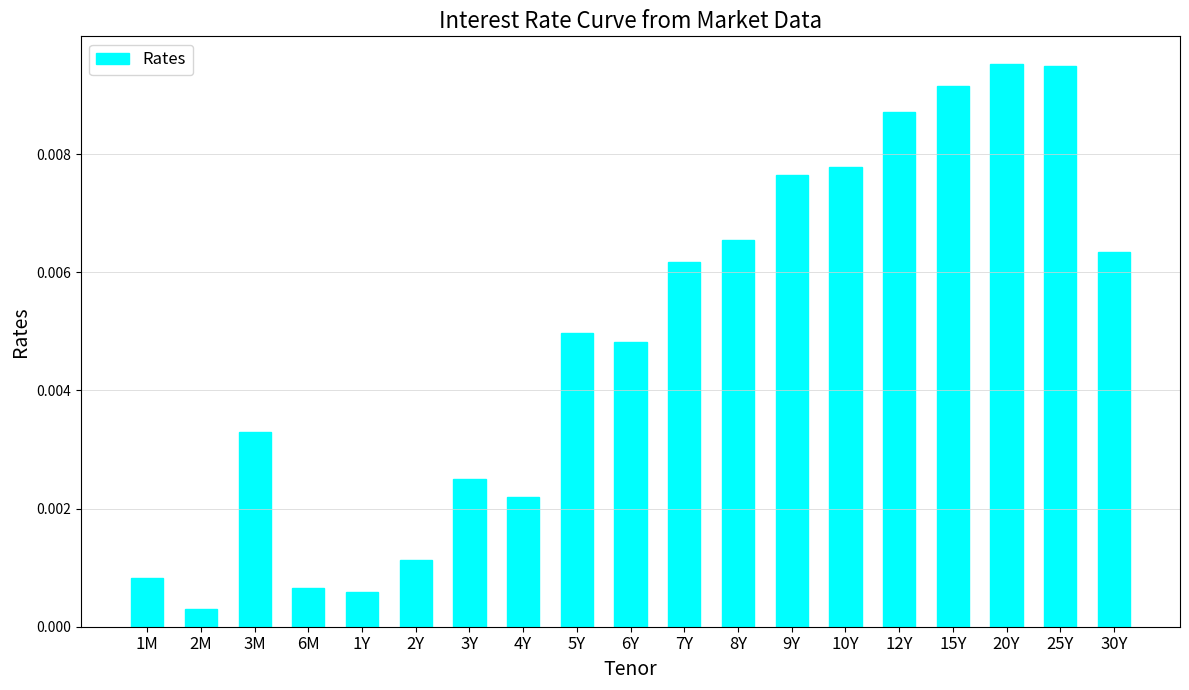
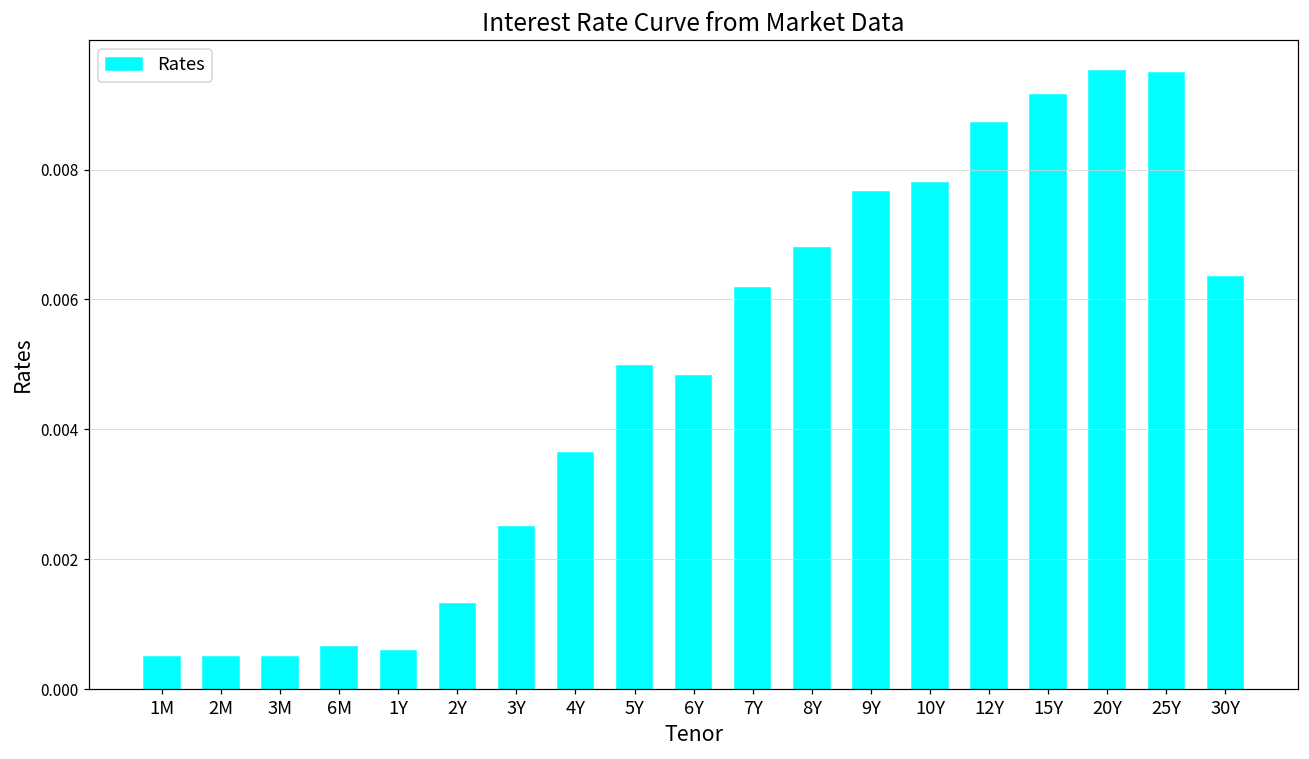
  {
-   "1M": 0.0008,
-   "2M": 0.0003,
-   "3M": 0.0033,
+   "1M": 0.0005,
+   "2M": 0.0005,
+   "3M": 0.0005,
    "6M": 0.0006,
    "1Y": 0.0006,
-   "2Y": 0.0011,
+   "2Y": 0.0013,
    "3Y": 0.0025,
-   "4Y": 0.0022,
+   "4Y": 0.0036,
    "5Y": 0.0050,
    "6Y": 0.0048,
    "7Y": 0.0062,
-   "8Y": 0.0066,
+   "8Y": 0.0068,
    "9Y": 0.0077,
    "10Y": 0.0078,
    "12Y": 0.0087,
    "15Y": 0.0092,
    "20Y": 0.0095,
    "25Y": 0.0095,
    "30Y": 0.0063
  }
